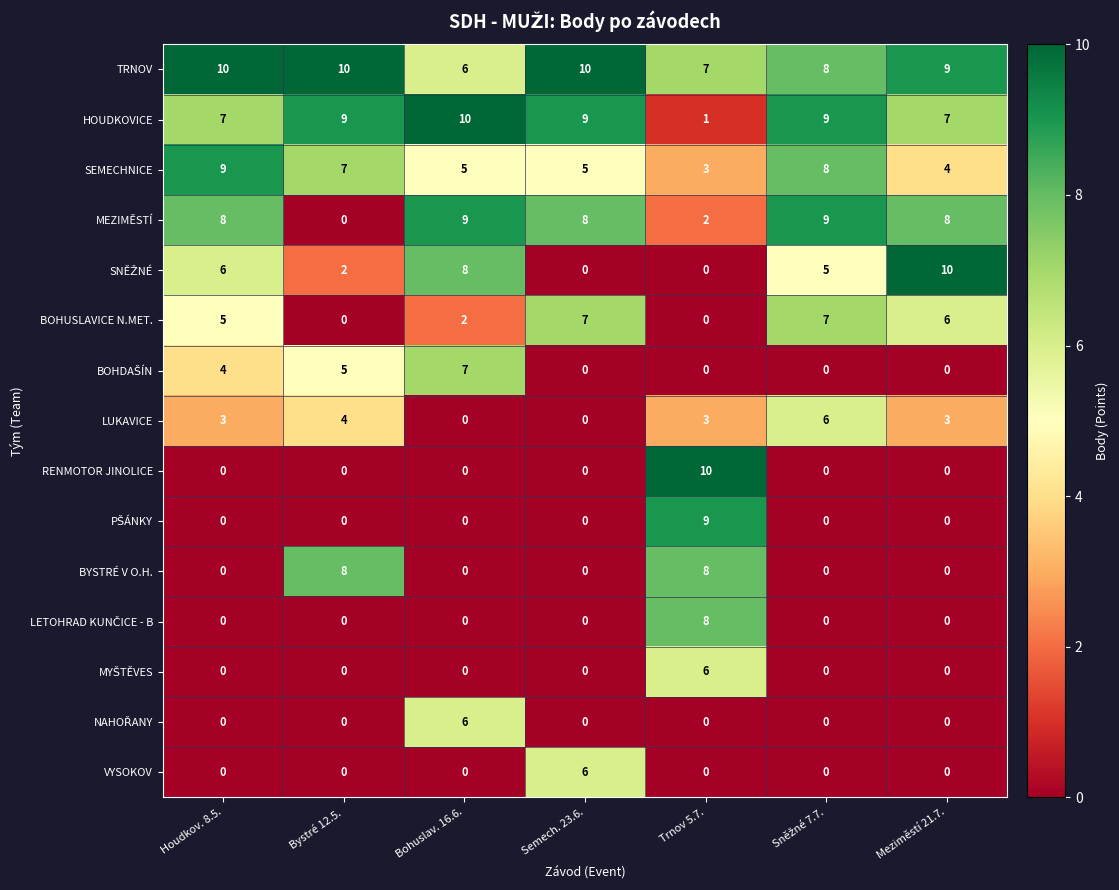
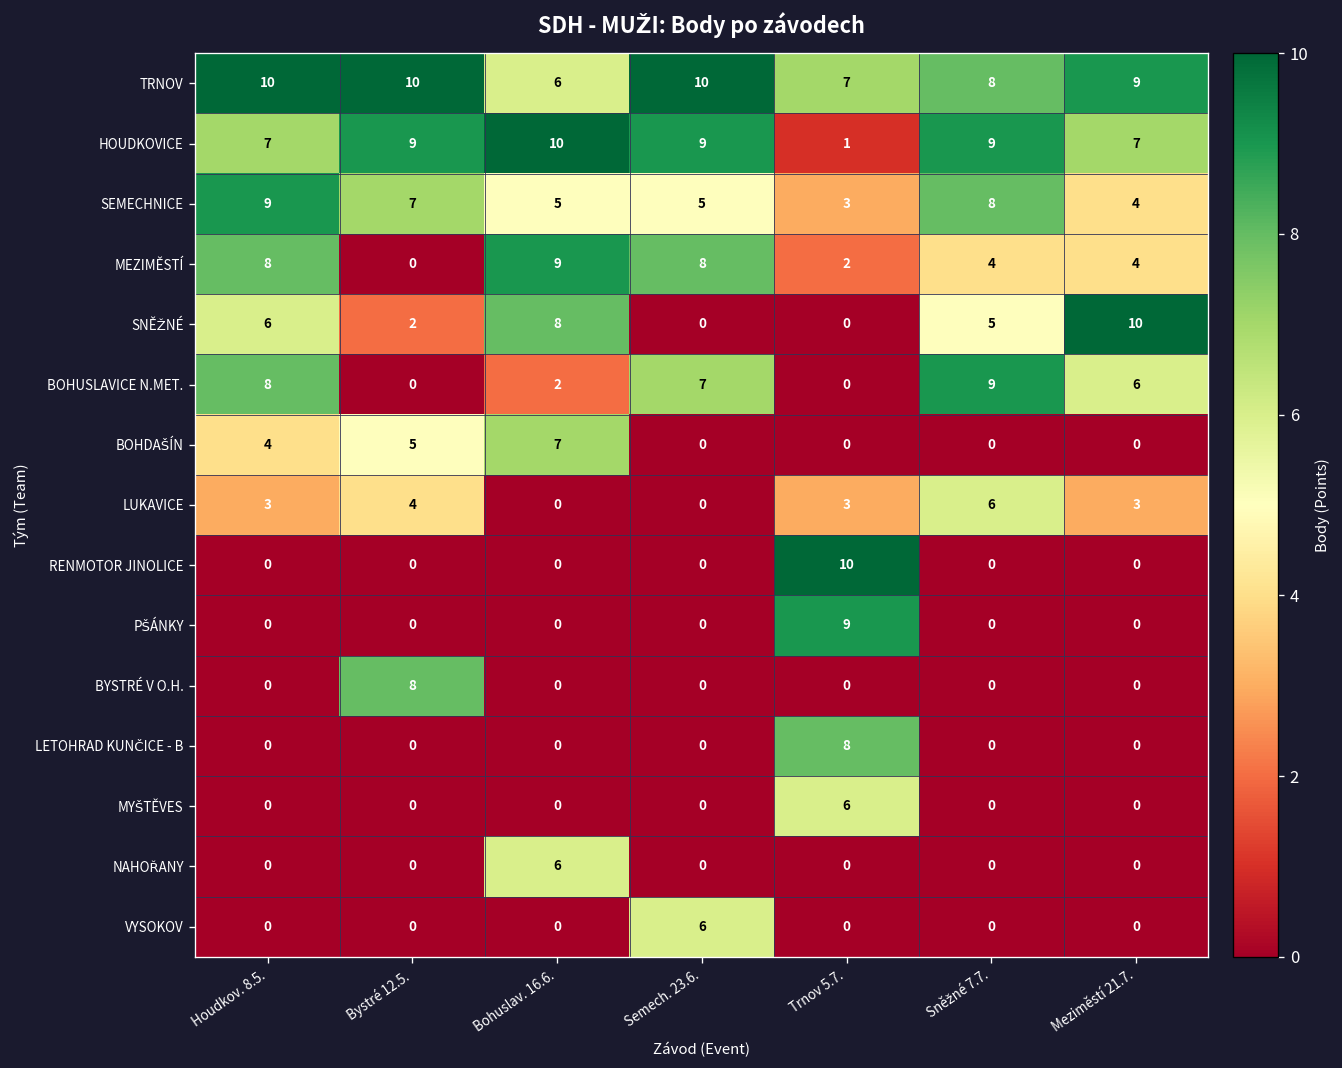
  {
    "TRNOV": {
      "Houdkov. 8.5.": 10,
      "Bystré 12.5.": 10,
      "Bohuslav. 16.6.": 6,
      "Semech. 23.6.": 10,
      "Trnov 5.7.": 7,
      "Sněžné 7.7.": 8,
      "Meziměstí 21.7.": 9
    },
    "HOUDKOVICE": {
      "Houdkov. 8.5.": 7,
      "Bystré 12.5.": 9,
      "Bohuslav. 16.6.": 10,
      "Semech. 23.6.": 9,
      "Trnov 5.7.": 1,
      "Sněžné 7.7.": 9,
      "Meziměstí 21.7.": 7
    },
    "SEMECHNICE": {
      "Houdkov. 8.5.": 9,
      "Bystré 12.5.": 7,
      "Bohuslav. 16.6.": 5,
      "Semech. 23.6.": 5,
      "Trnov 5.7.": 3,
      "Sněžné 7.7.": 8,
      "Meziměstí 21.7.": 4
    },
    "MEZIMĚSTÍ": {
      "Houdkov. 8.5.": 8,
      "Bystré 12.5.": 0,
      "Bohuslav. 16.6.": 9,
      "Semech. 23.6.": 8,
      "Trnov 5.7.": 2,
-     "Sněžné 7.7.": 9,
-     "Meziměstí 21.7.": 8
+     "Sněžné 7.7.": 4,
+     "Meziměstí 21.7.": 4
    },
    "SNĚŽNÉ": {
      "Houdkov. 8.5.": 6,
      "Bystré 12.5.": 2,
      "Bohuslav. 16.6.": 8,
      "Semech. 23.6.": 0,
      "Trnov 5.7.": 0,
      "Sněžné 7.7.": 5,
      "Meziměstí 21.7.": 10
    },
    "BOHUSLAVICE N.MET.": {
-     "Houdkov. 8.5.": 5,
+     "Houdkov. 8.5.": 8,
      "Bystré 12.5.": 0,
      "Bohuslav. 16.6.": 2,
      "Semech. 23.6.": 7,
      "Trnov 5.7.": 0,
-     "Sněžné 7.7.": 7,
+     "Sněžné 7.7.": 9,
      "Meziměstí 21.7.": 6
    },
    "BOHDAŠÍN": {
      "Houdkov. 8.5.": 4,
      "Bystré 12.5.": 5,
      "Bohuslav. 16.6.": 7,
      "Semech. 23.6.": 0,
      "Trnov 5.7.": 0,
      "Sněžné 7.7.": 0,
      "Meziměstí 21.7.": 0
    },
    "LUKAVICE": {
      "Houdkov. 8.5.": 3,
      "Bystré 12.5.": 4,
      "Bohuslav. 16.6.": 0,
      "Semech. 23.6.": 0,
      "Trnov 5.7.": 3,
      "Sněžné 7.7.": 6,
      "Meziměstí 21.7.": 3
    },
    "RENMOTOR JINOLICE": {
      "Houdkov. 8.5.": 0,
      "Bystré 12.5.": 0,
      "Bohuslav. 16.6.": 0,
      "Semech. 23.6.": 0,
      "Trnov 5.7.": 10,
      "Sněžné 7.7.": 0,
      "Meziměstí 21.7.": 0
    },
    "PŠÁNKY": {
      "Houdkov. 8.5.": 0,
      "Bystré 12.5.": 0,
      "Bohuslav. 16.6.": 0,
      "Semech. 23.6.": 0,
      "Trnov 5.7.": 9,
      "Sněžné 7.7.": 0,
      "Meziměstí 21.7.": 0
    },
    "BYSTRÉ V O.H.": {
      "Houdkov. 8.5.": 0,
      "Bystré 12.5.": 8,
      "Bohuslav. 16.6.": 0,
      "Semech. 23.6.": 0,
-     "Trnov 5.7.": 8,
+     "Trnov 5.7.": 0,
      "Sněžné 7.7.": 0,
      "Meziměstí 21.7.": 0
    },
    "LETOHRAD KUNČICE - B": {
      "Houdkov. 8.5.": 0,
      "Bystré 12.5.": 0,
      "Bohuslav. 16.6.": 0,
      "Semech. 23.6.": 0,
      "Trnov 5.7.": 8,
      "Sněžné 7.7.": 0,
      "Meziměstí 21.7.": 0
    },
    "MYŠTĚVES": {
      "Houdkov. 8.5.": 0,
      "Bystré 12.5.": 0,
      "Bohuslav. 16.6.": 0,
      "Semech. 23.6.": 0,
      "Trnov 5.7.": 6,
      "Sněžné 7.7.": 0,
      "Meziměstí 21.7.": 0
    },
    "NAHOŘANY": {
      "Houdkov. 8.5.": 0,
      "Bystré 12.5.": 0,
      "Bohuslav. 16.6.": 6,
      "Semech. 23.6.": 0,
      "Trnov 5.7.": 0,
      "Sněžné 7.7.": 0,
      "Meziměstí 21.7.": 0
    },
    "VYSOKOV": {
      "Houdkov. 8.5.": 0,
      "Bystré 12.5.": 0,
      "Bohuslav. 16.6.": 0,
      "Semech. 23.6.": 6,
      "Trnov 5.7.": 0,
      "Sněžné 7.7.": 0,
      "Meziměstí 21.7.": 0
    }
  }
